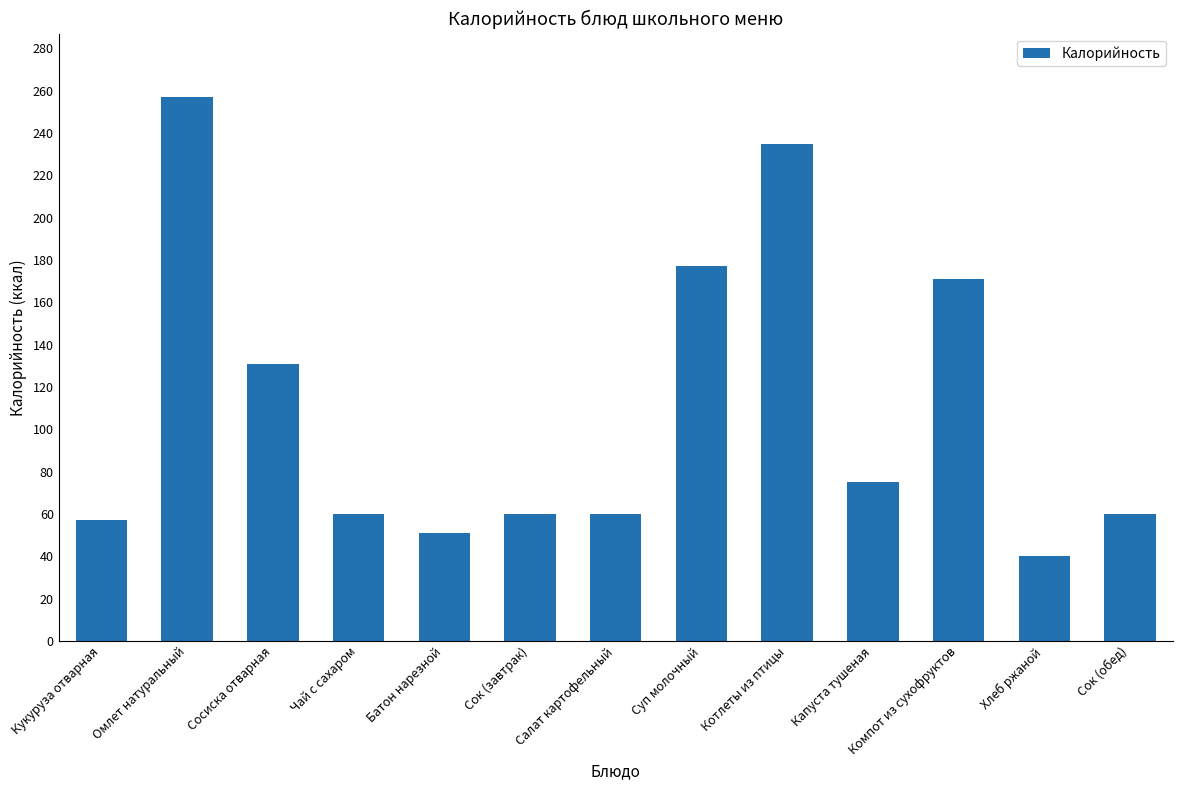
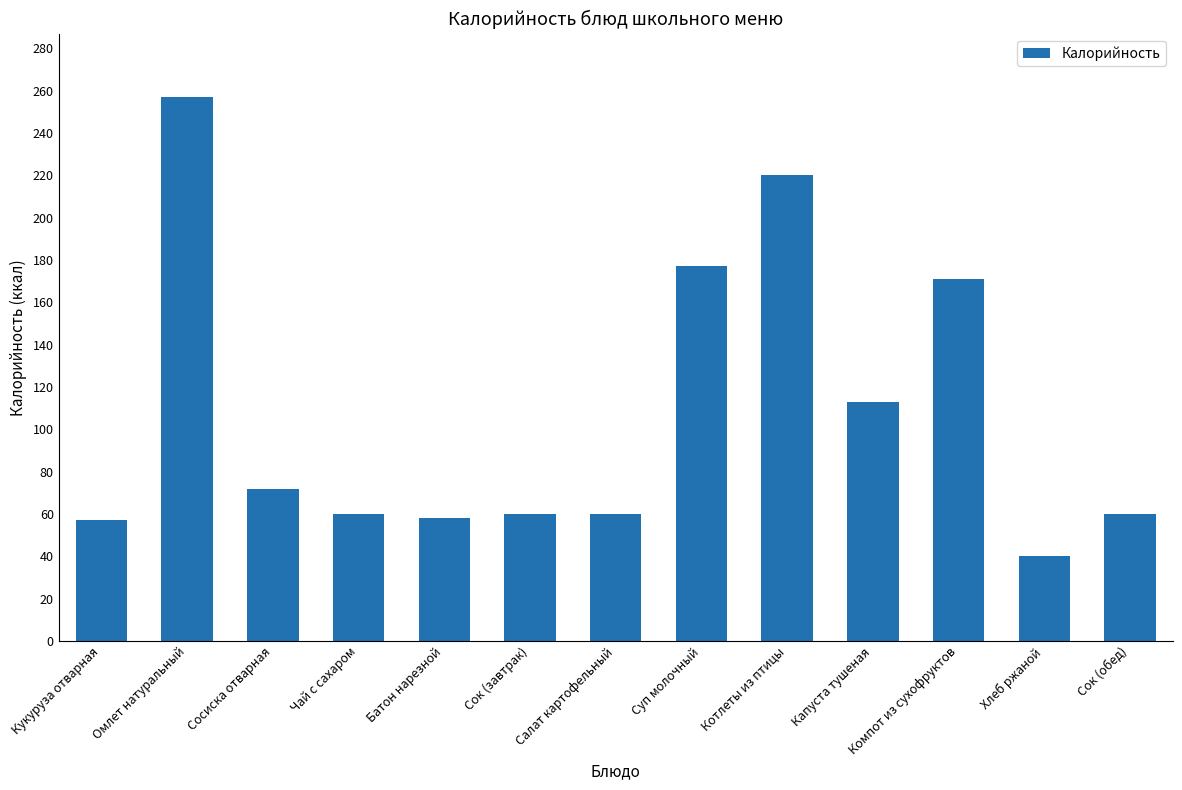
  {
    "Кукуруза отварная": 57,
    "Омлет натуральный": 257,
-   "Сосиска отварная": 131,
+   "Сосиска отварная": 72,
    "Чай с сахаром": 60,
-   "Батон нарезной": 51,
+   "Батон нарезной": 58,
    "Сок (завтрак)": 60,
    "Салат картофельный": 60,
    "Суп молочный": 177,
-   "Котлеты из птицы": 235,
-   "Капуста тушеная": 75,
+   "Котлеты из птицы": 220,
+   "Капуста тушеная": 113,
    "Компот из сухофруктов": 171,
    "Хлеб ржаной": 40,
    "Сок (обед)": 60
  }
